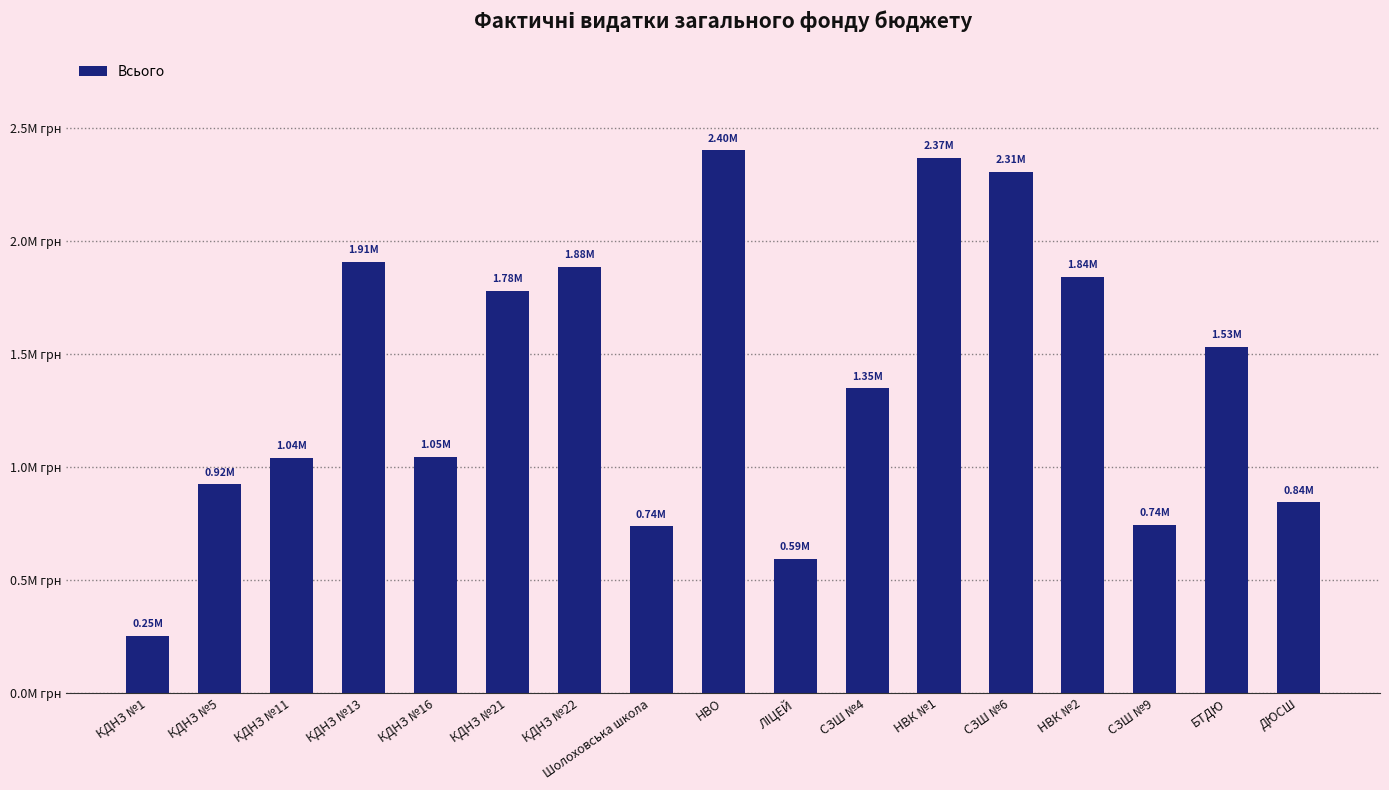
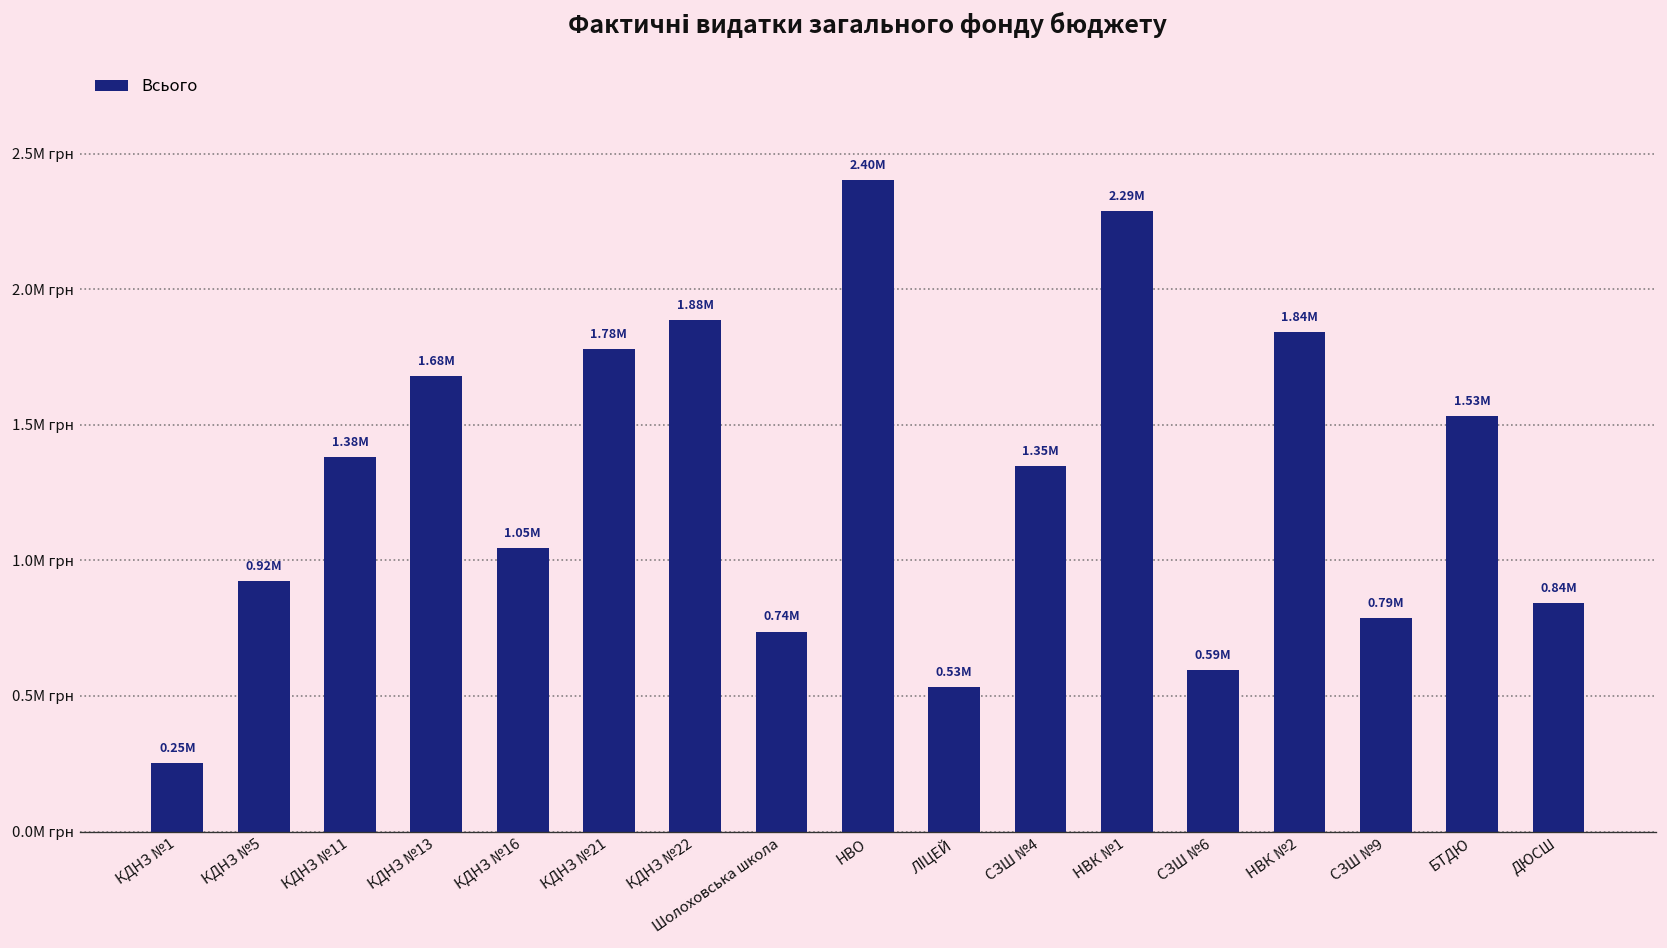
  {
    "КДНЗ №1": "0.25M",
    "КДНЗ №5": "0.92M",
-   "КДНЗ №11": "1.04M",
-   "КДНЗ №13": "1.91M",
+   "КДНЗ №11": "1.38M",
+   "КДНЗ №13": "1.68M",
    "КДНЗ №16": "1.05M",
    "КДНЗ №21": "1.78M",
    "КДНЗ №22": "1.88M",
    "Шолоховська школа": "0.74M",
    "НВО": "2.40M",
-   "ЛІЦЕЙ": "0.59M",
+   "ЛІЦЕЙ": "0.53M",
    "СЗШ №4": "1.35M",
-   "НВК №1": "2.37M",
-   "СЗШ №6": "2.31M",
+   "НВК №1": "2.29M",
+   "СЗШ №6": "0.59M",
    "НВК №2": "1.84M",
-   "СЗШ №9": "0.74M",
+   "СЗШ №9": "0.79M",
    "БТДЮ": "1.53M",
    "ДЮСШ": "0.84M"
  }
